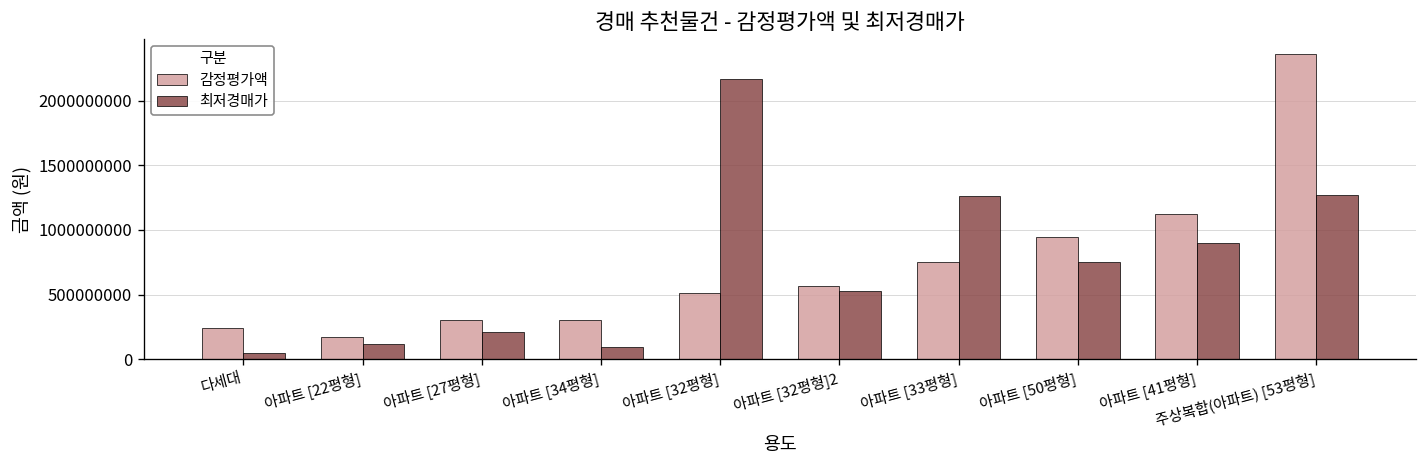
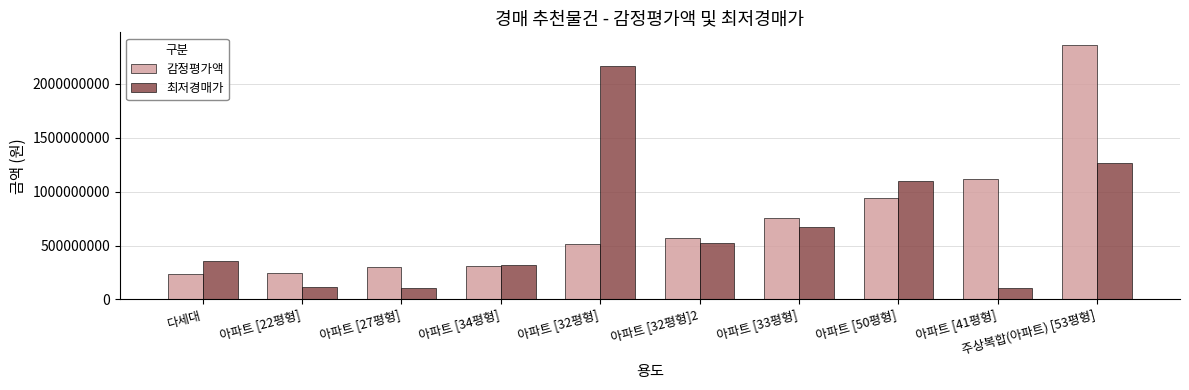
  {
    "감정평가액": {
      "다세대": 240000000,
-     "아파트 [22평형]": 170000000,
+     "아파트 [22평형]": 250000000,
      "아파트 [27평형]": 300000000,
      "아파트 [34평형]": 310000000,
      "아파트 [32평형]": 510000000,
      "아파트 [32평형]2": 570000000,
      "아파트 [33평형]": 750000000,
      "아파트 [50평형]": 950000000,
      "아파트 [41평형]": 1120000000,
      "주상복합(아파트) [53평형]": 2360000000
    },
    "최저경매가": {
-     "다세대": 50000000,
+     "다세대": 350000000,
      "아파트 [22평형]": 120000000,
-     "아파트 [27평형]": 210000000,
-     "아파트 [34평형]": 90000000,
+     "아파트 [27평형]": 100000000,
+     "아파트 [34평형]": 320000000,
      "아파트 [32평형]": 2170000000,
      "아파트 [32평형]2": 530000000,
-     "아파트 [33평형]": 1260000000,
-     "아파트 [50평형]": 760000000,
-     "아파트 [41평형]": 900000000,
+     "아파트 [33평형]": 680000000,
+     "아파트 [50평형]": 1100000000,
+     "아파트 [41평형]": 100000000,
      "주상복합(아파트) [53평형]": 1270000000
    }
  }
